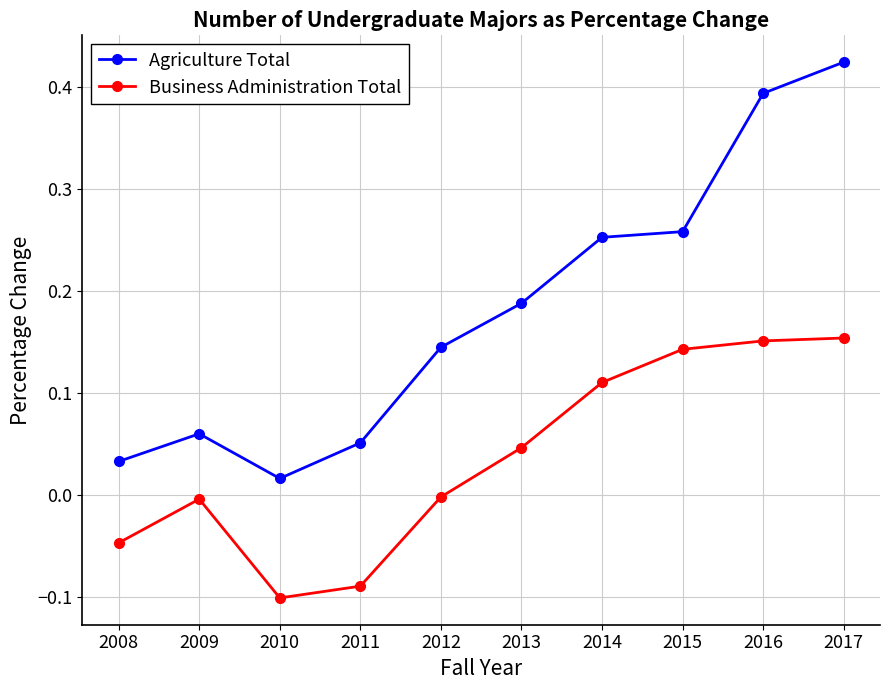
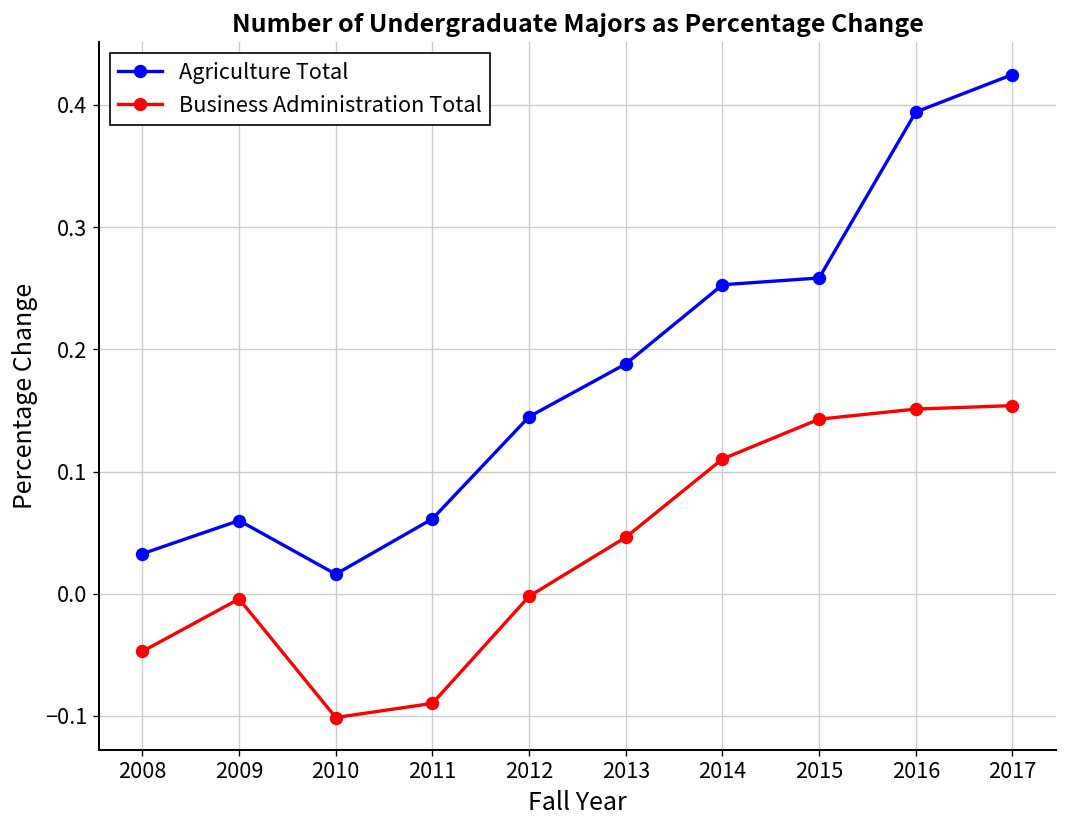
  {
    "Agriculture Total": {
      "2008": 0.033,
      "2009": 0.060,
      "2010": 0.016,
-     "2011": 0.051,
+     "2011": 0.061,
      "2012": 0.145,
      "2013": 0.188,
      "2014": 0.253,
      "2015": 0.258,
      "2016": 0.394,
      "2017": 0.425
    },
    "Business Administration Total": {
      "2008": -0.047,
      "2009": -0.004,
      "2010": -0.101,
      "2011": -0.090,
      "2012": -0.002,
      "2013": 0.046,
      "2014": 0.110,
      "2015": 0.143,
      "2016": 0.151,
      "2017": 0.154
    }
  }
